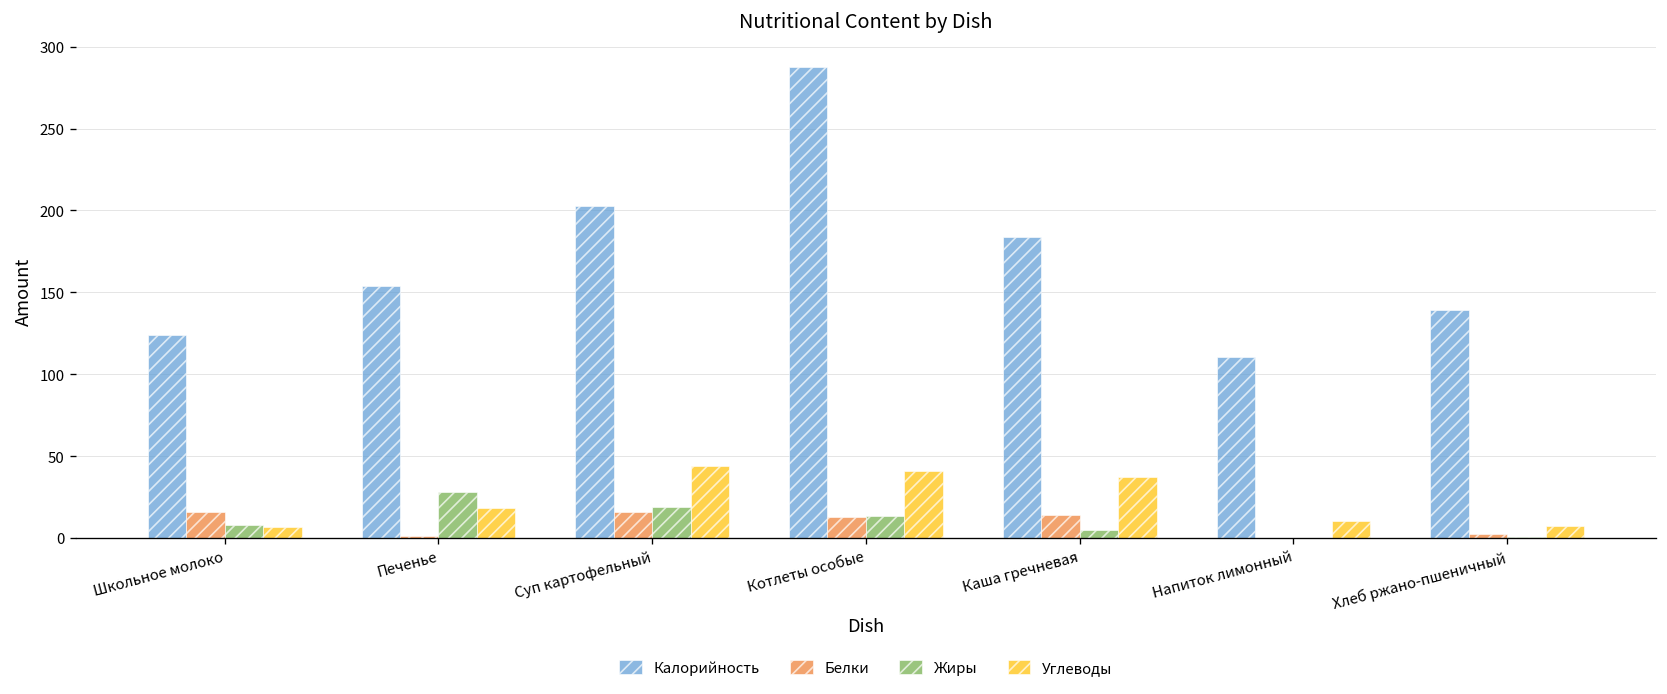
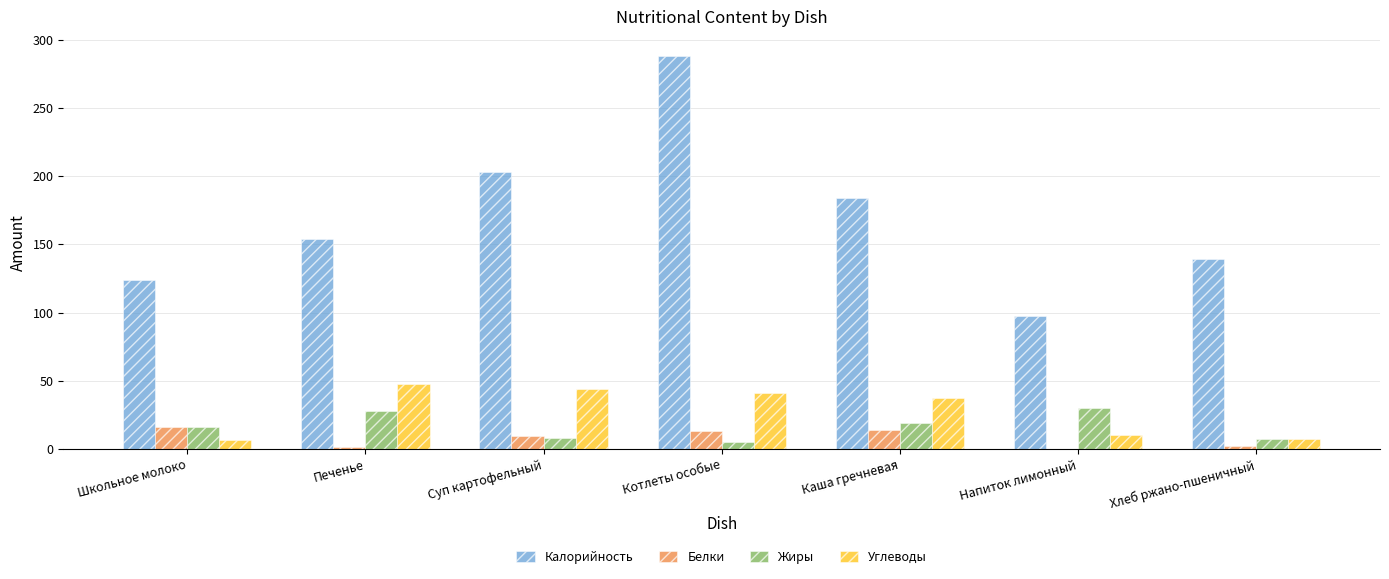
  {
    "Калорийность": {
      "Школьное молоко": 124,
      "Печенье": 154,
      "Суп картофельный": 203,
      "Котлеты особые": 288,
      "Каша гречневая": 184,
-     "Напиток лимонный": 111,
+     "Напиток лимонный": 98,
      "Хлеб ржано-пшеничный": 139
    },
    "Белки": {
      "Школьное молоко": 16,
-     "Суп картофельный": 16,
+     "Суп картофельный": 9,
      "Котлеты особые": 13,
      "Каша гречневая": 14,
      "Хлеб ржано-пшеничный": 3
    },
    "Жиры": {
-     "Школьное молоко": 8,
+     "Школьное молоко": 16,
      "Печенье": 28,
-     "Суп картофельный": 19,
-     "Котлеты особые": 13,
-     "Каша гречневая": 5,
-     "Напиток лимонный": 0,
-     "Хлеб ржано-пшеничный": 1
+     "Суп картофельный": 8,
+     "Котлеты особые": 5,
+     "Каша гречневая": 19,
+     "Напиток лимонный": 30,
+     "Хлеб ржано-пшеничный": 7
    },
    "Углеводы": {
      "Школьное молоко": 7,
-     "Печенье": 18,
+     "Печенье": 48,
      "Суп картофельный": 44,
      "Котлеты особые": 41,
      "Каша гречневая": 37,
      "Напиток лимонный": 10,
      "Хлеб ржано-пшеничный": 8
    }
  }
